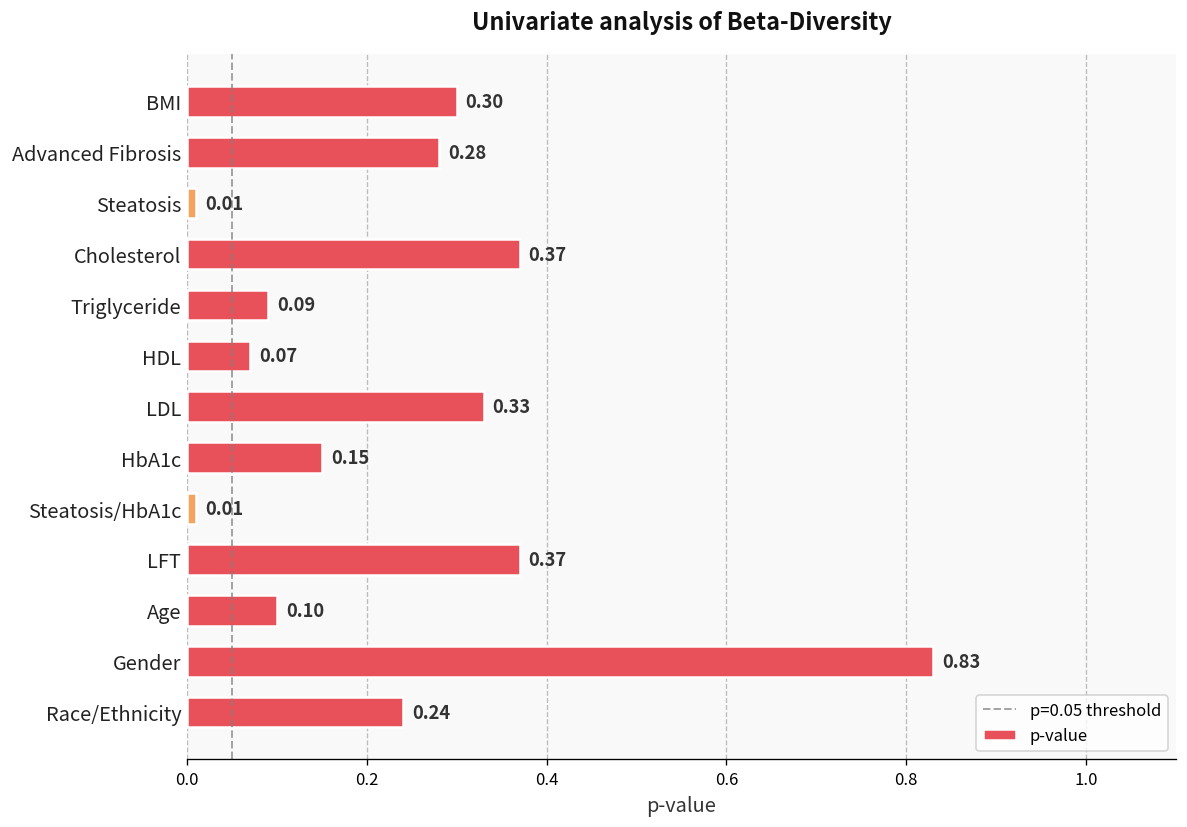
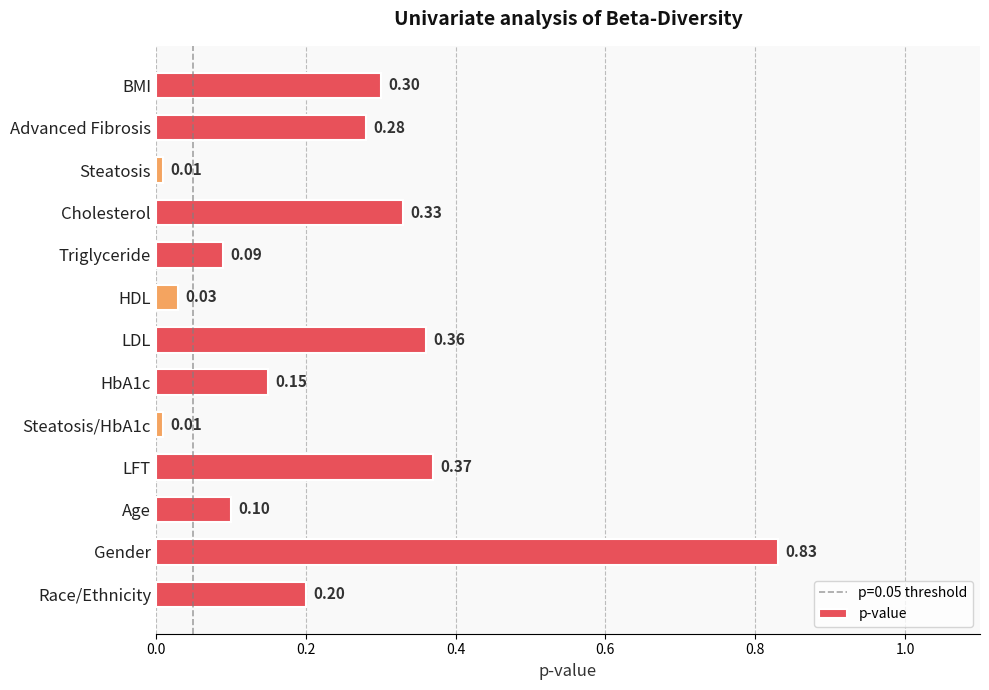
  {
    "BMI": 0.30,
    "Advanced Fibrosis": 0.28,
    "Steatosis": 0.01,
-   "Cholesterol": 0.37,
+   "Cholesterol": 0.33,
    "Triglyceride": 0.09,
-   "HDL": 0.07,
-   "LDL": 0.33,
+   "HDL": 0.03,
+   "LDL": 0.36,
    "HbA1c": 0.15,
    "Steatosis/HbA1c": 0.01,
    "LFT": 0.37,
    "Age": 0.10,
    "Gender": 0.83,
-   "Race/Ethnicity": 0.24
+   "Race/Ethnicity": 0.20
  }
